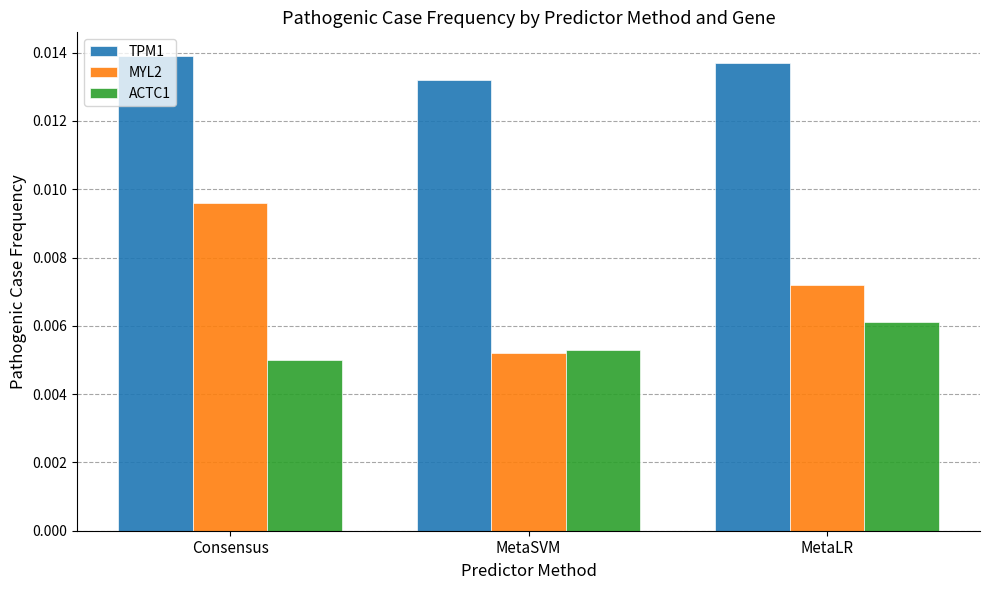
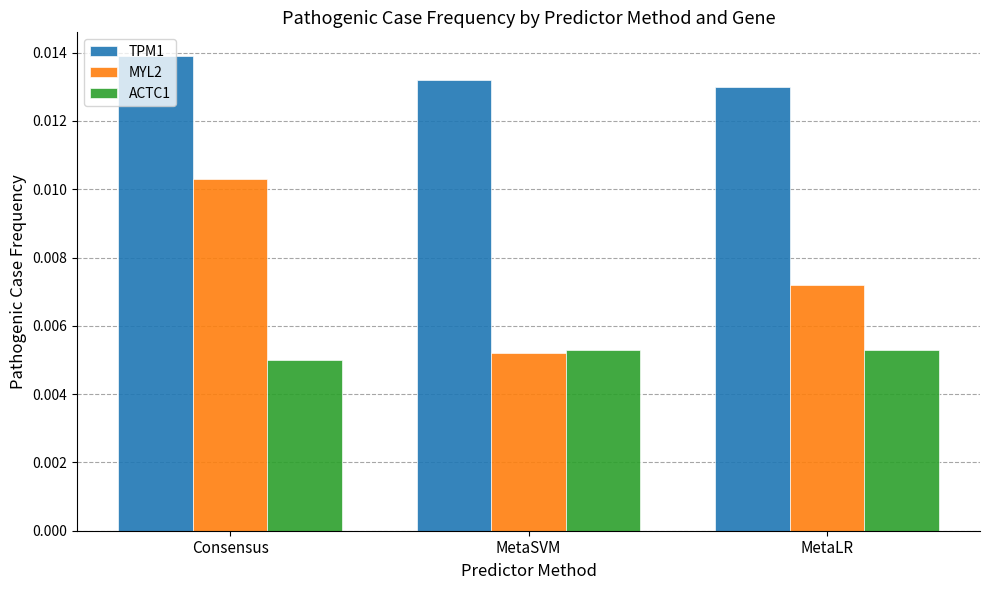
  {
    "TPM1": {
      "MetaSVM": 0.0132,
-     "MetaLR": 0.0137
+     "MetaLR": 0.0130
    },
    "MYL2": {
-     "Consensus": 0.0096,
+     "Consensus": 0.0103,
      "MetaSVM": 0.0052,
      "MetaLR": 0.0072
    },
    "ACTC1": {
      "Consensus": 0.0050,
      "MetaSVM": 0.0053,
-     "MetaLR": 0.0061
+     "MetaLR": 0.0053
    }
  }
